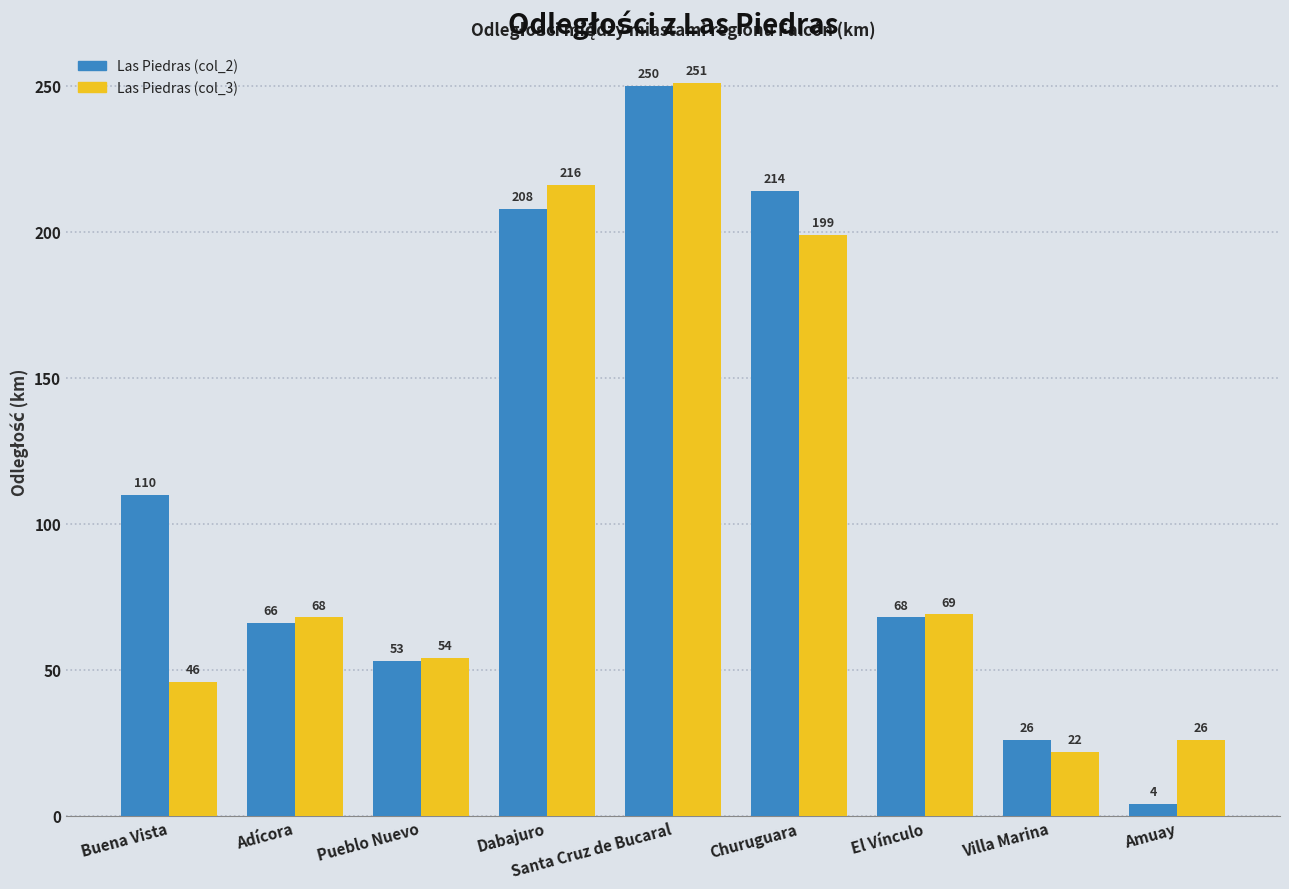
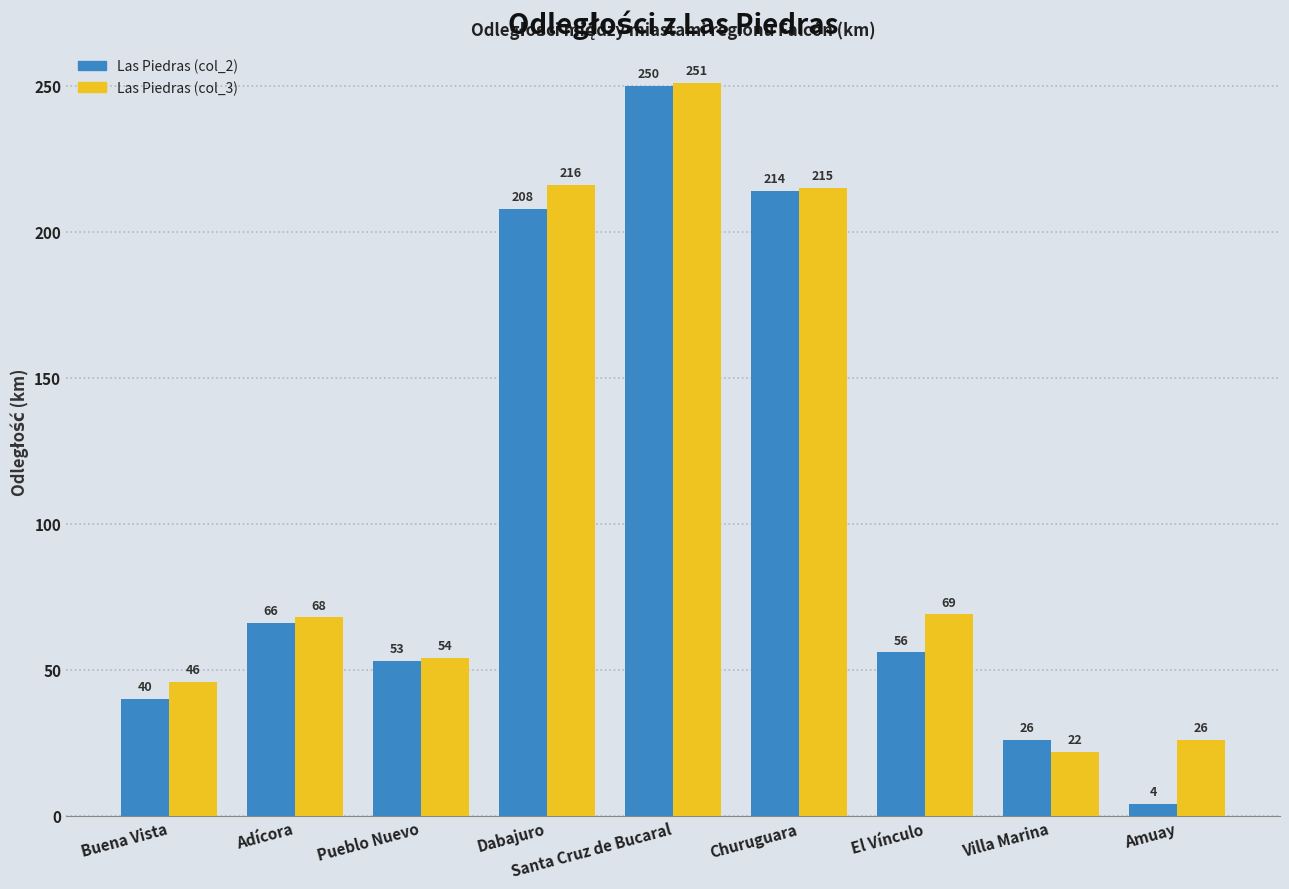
  {
    "Las Piedras (col_2)": {
-     "Buena Vista": 110,
+     "Buena Vista": 40,
      "Adícora": 66,
      "Pueblo Nuevo": 53,
      "Dabajuro": 208,
      "Santa Cruz de Bucaral": 250,
      "Churuguara": 214,
-     "El Vínculo": 68,
+     "El Vínculo": 56,
      "Villa Marina": 26,
      "Amuay": 4
    },
    "Las Piedras (col_3)": {
      "Buena Vista": 46,
      "Adícora": 68,
      "Pueblo Nuevo": 54,
      "Dabajuro": 216,
      "Santa Cruz de Bucaral": 251,
-     "Churuguara": 199,
+     "Churuguara": 215,
      "El Vínculo": 69,
      "Villa Marina": 22,
      "Amuay": 26
    }
  }
